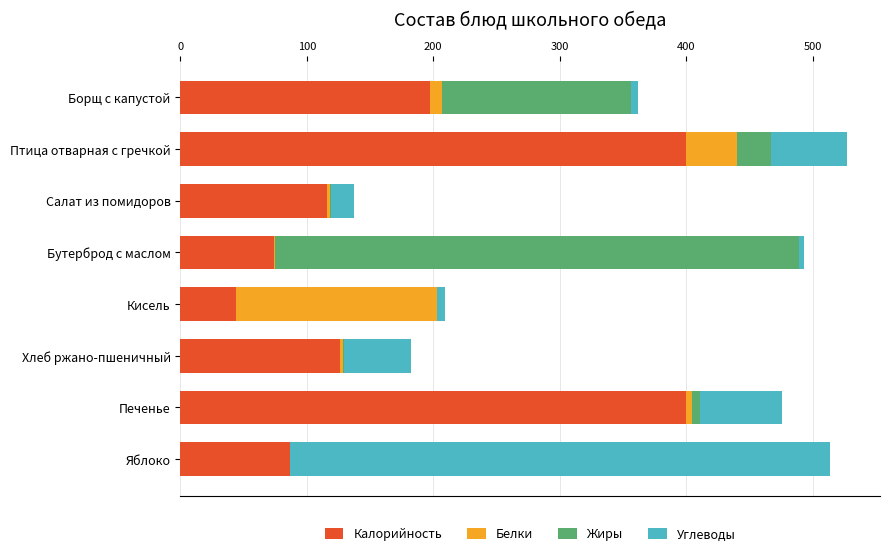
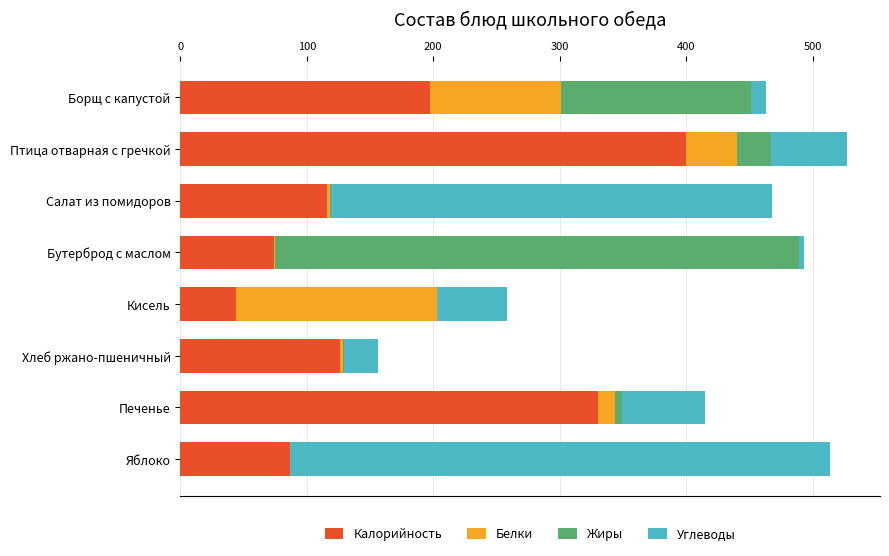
  {
    "Калорийность": {
      "Борщ с капустой": 198,
      "Птица отварная с гречкой": 400,
      "Салат из помидоров": 116,
      "Бутерброд с маслом": 74,
      "Кисель": 44,
      "Хлеб ржано-пшеничный": 126,
-     "Печенье": 400,
+     "Печенье": 330,
      "Яблоко": 87
    },
    "Белки": {
-     "Борщ с капустой": 9,
+     "Борщ с капустой": 104,
      "Птица отварная с гречкой": 40,
      "Салат из помидоров": 3,
      "Кисель": 159,
      "Хлеб ржано-пшеничный": 3,
-     "Печенье": 5,
+     "Печенье": 13,
      "Яблоко": 0
    },
    "Жиры": {
      "Борщ с капустой": 150,
      "Птица отварная с гречкой": 27,
      "Бутерброд с маслом": 414,
      "Печенье": 6,
      "Яблоко": 0
    },
    "Углеводы": {
-     "Борщ с капустой": 5,
+     "Борщ с капустой": 12,
      "Птица отварная с гречкой": 60,
-     "Салат из помидоров": 18,
+     "Салат из помидоров": 349,
      "Бутерброд с маслом": 4,
-     "Кисель": 7,
-     "Хлеб ржано-пшеничный": 53,
+     "Кисель": 55,
+     "Хлеб ржано-пшеничный": 27,
      "Печенье": 66,
      "Яблоко": 427
    }
  }
